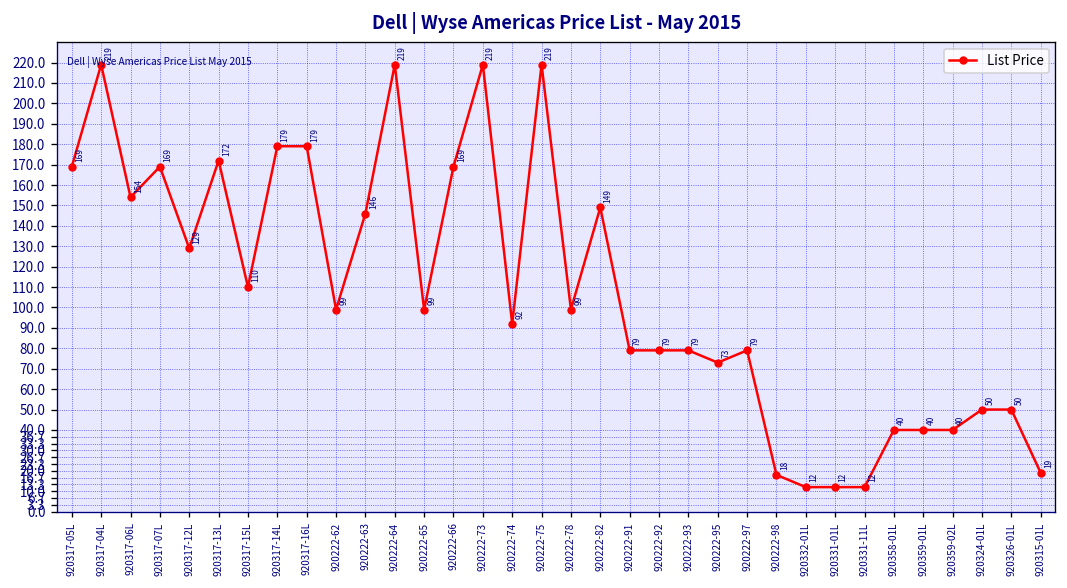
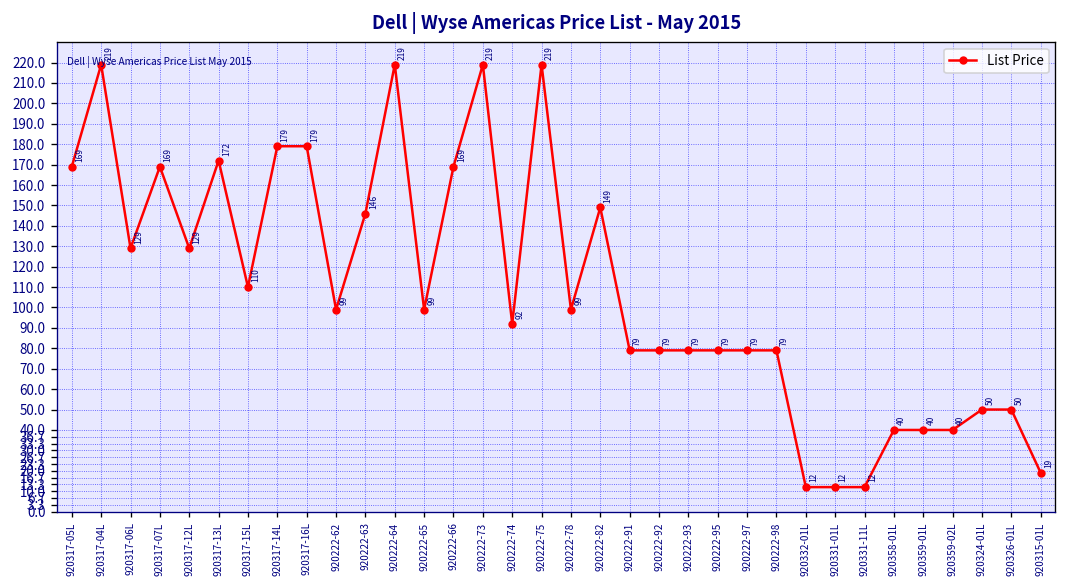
  {
    "920317-05L": 169,
-   "920317-06L": 154,
+   "920317-06L": 129,
    "920317-07L": 169,
    "920317-12L": 129,
    "920317-13L": 172,
    "920317-15L": 110,
    "920317-14L": 179,
    "920317-16L": 179,
    "920222-62": 99,
    "920222-63": 146,
    "920222-64": 219,
    "920222-65": 99,
    "920222-66": 169,
    "920222-73": 219,
    "920222-74": 92,
    "920222-75": 219,
    "920222-78": 99,
    "920222-82": 149,
    "920222-91": 79,
    "920222-92": 79,
    "920222-93": 79,
-   "920222-95": 73,
+   "920222-95": 79,
    "920222-97": 79,
-   "920222-98": 18,
+   "920222-98": 79,
    "920332-01L": 12,
    "920331-01L": 12,
    "920331-11L": 12,
    "920358-01L": 40,
    "920359-01L": 40,
    "920359-02L": 40,
    "920324-01L": 50,
    "920326-01L": 50,
    "920315-01L": 19
  }
